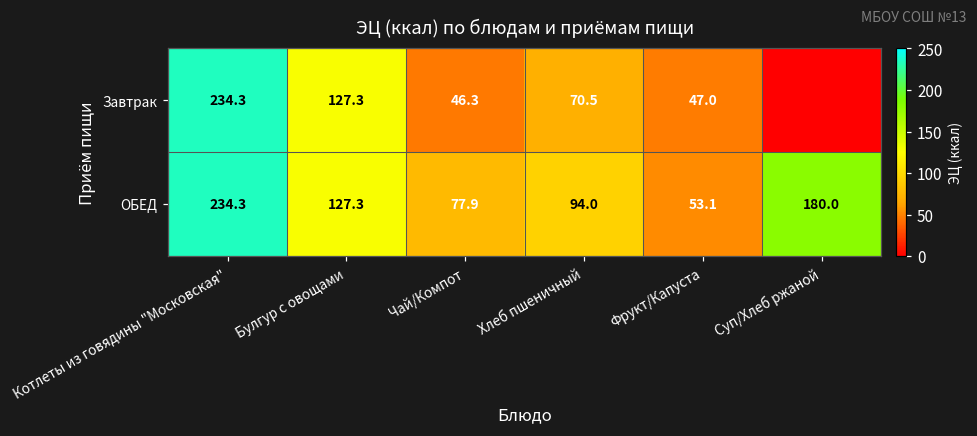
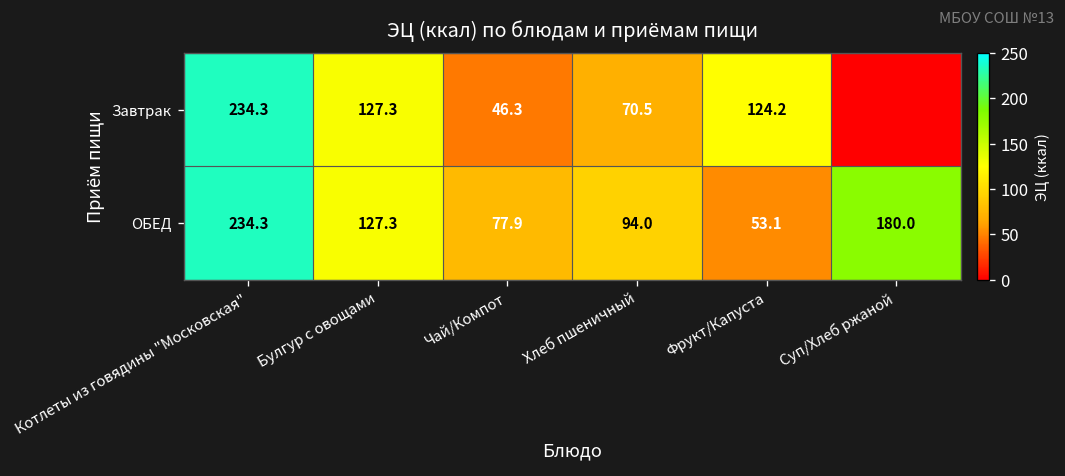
  {
    "Завтрак": {
      "Котлеты из говядины \"Московская\"": 234.3,
      "Булгур с овощами": 127.3,
      "Чай/Компот": 46.3,
      "Хлеб пшеничный": 70.5,
-     "Фрукт/Капуста": 47.0
+     "Фрукт/Капуста": 124.2
    },
    "ОБЕД": {
      "Котлеты из говядины \"Московская\"": 234.3,
      "Булгур с овощами": 127.3,
      "Чай/Компот": 77.9,
      "Хлеб пшеничный": 94.0,
      "Фрукт/Капуста": 53.1,
      "Суп/Хлеб ржаной": 180.0
    }
  }
